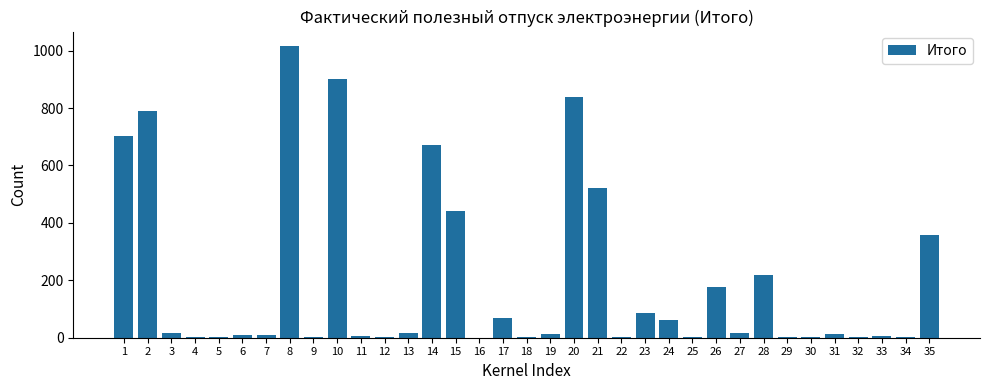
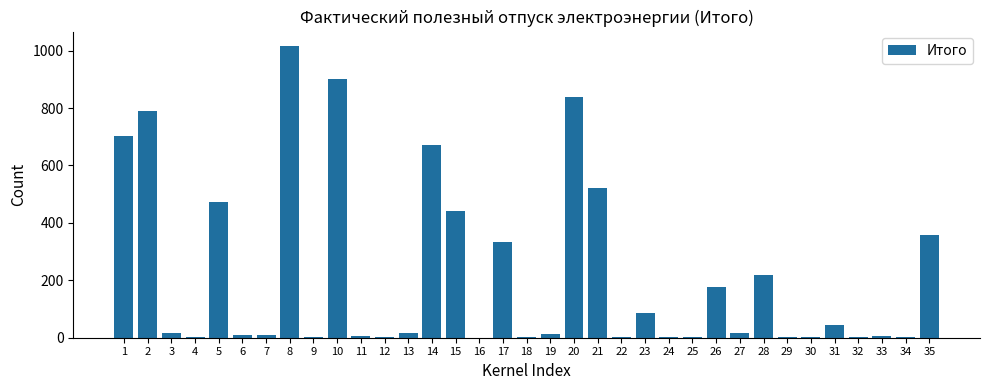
  {
    "1": 700,
    "2": 790,
    "3": 20,
-   "5": 0,
+   "5": 470,
    "6": 10,
    "7": 10,
    "8": 1020,
    "10": 900,
    "13": 20,
    "14": 670,
    "15": 440,
    "16": 0,
-   "17": 70,
+   "17": 330,
    "19": 10,
    "20": 840,
    "21": 520,
    "23": 90,
-   "24": 60,
+   "24": 0,
    "26": 180,
    "27": 20,
    "28": 220,
-   "31": 10,
+   "31": 50,
    "35": 360
  }
